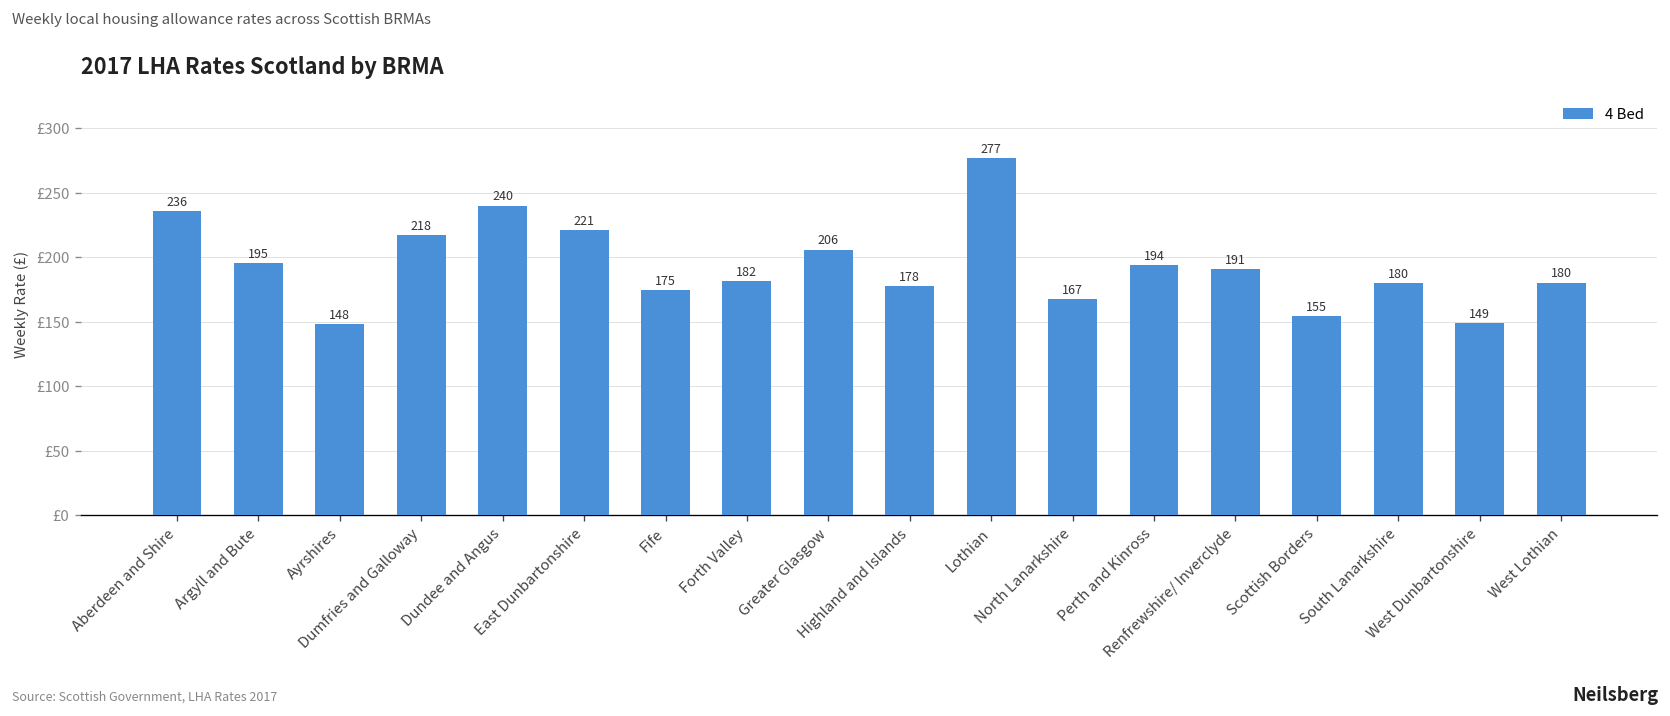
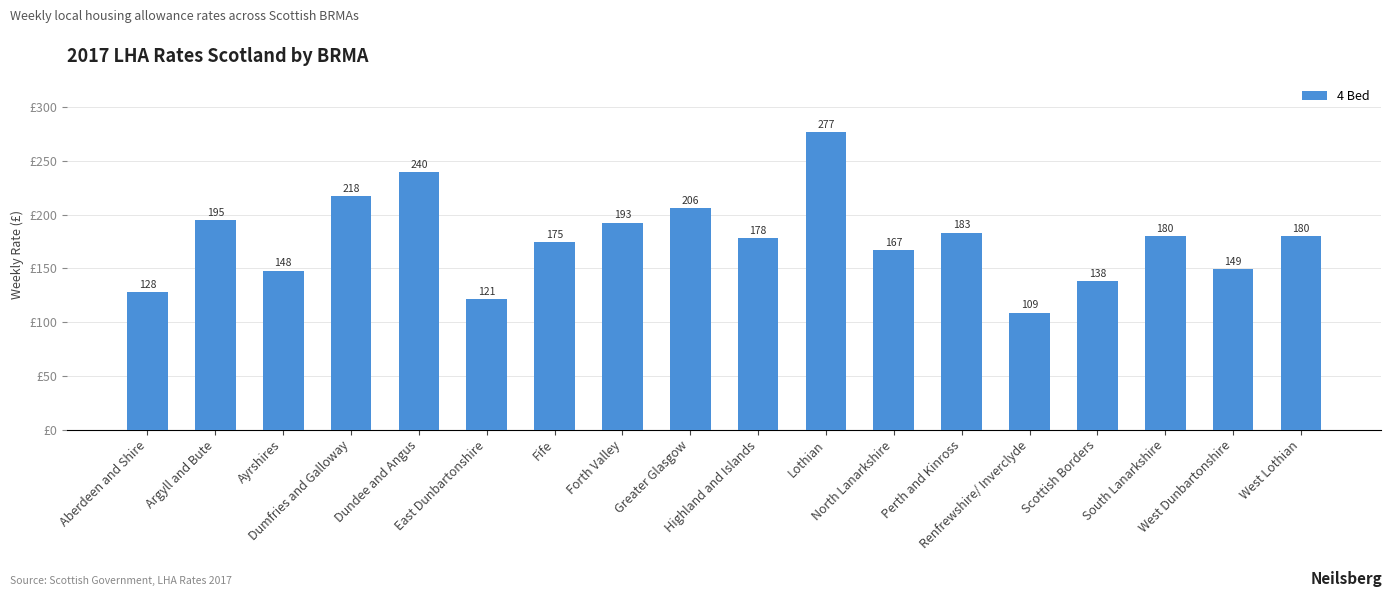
  {
-   "Aberdeen and Shire": 236,
+   "Aberdeen and Shire": 128,
    "Argyll and Bute": 195,
    "Ayrshires": 148,
    "Dumfries and Galloway": 218,
    "Dundee and Angus": 240,
-   "East Dunbartonshire": 221,
+   "East Dunbartonshire": 121,
    "Fife": 175,
-   "Forth Valley": 182,
+   "Forth Valley": 193,
    "Greater Glasgow": 206,
    "Highland and Islands": 178,
    "Lothian": 277,
    "North Lanarkshire": 167,
-   "Perth and Kinross": 194,
-   "Renfrewshire/ Inverclyde": 191,
-   "Scottish Borders": 155,
+   "Perth and Kinross": 183,
+   "Renfrewshire/ Inverclyde": 109,
+   "Scottish Borders": 138,
    "South Lanarkshire": 180,
    "West Dunbartonshire": 149,
    "West Lothian": 180
  }
